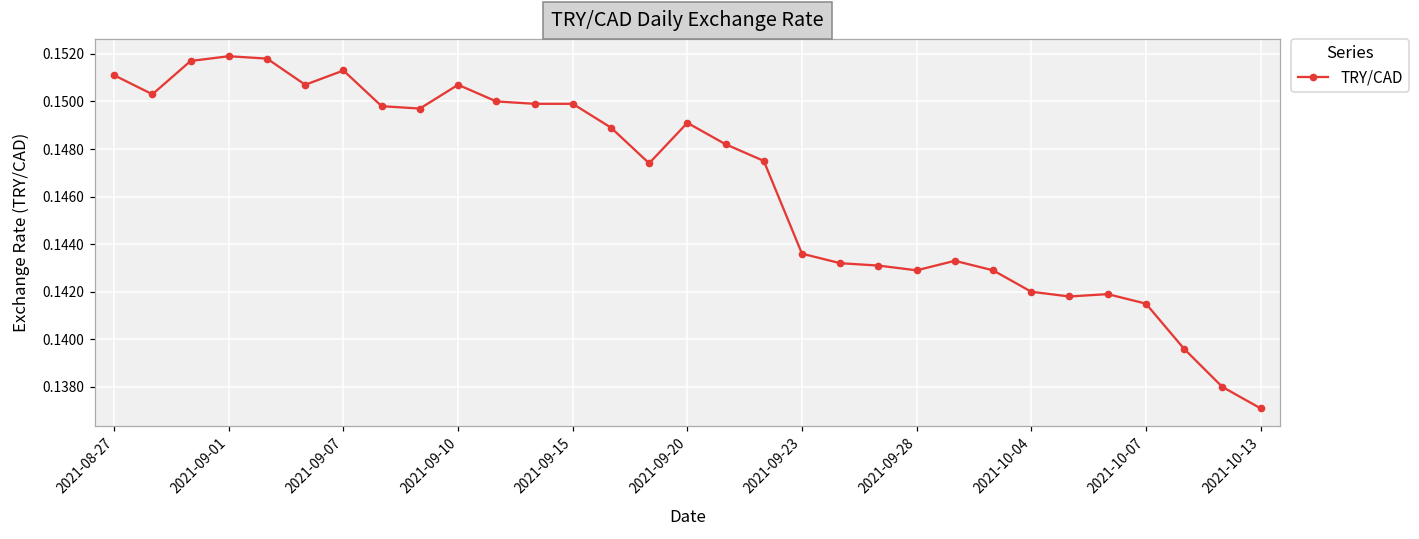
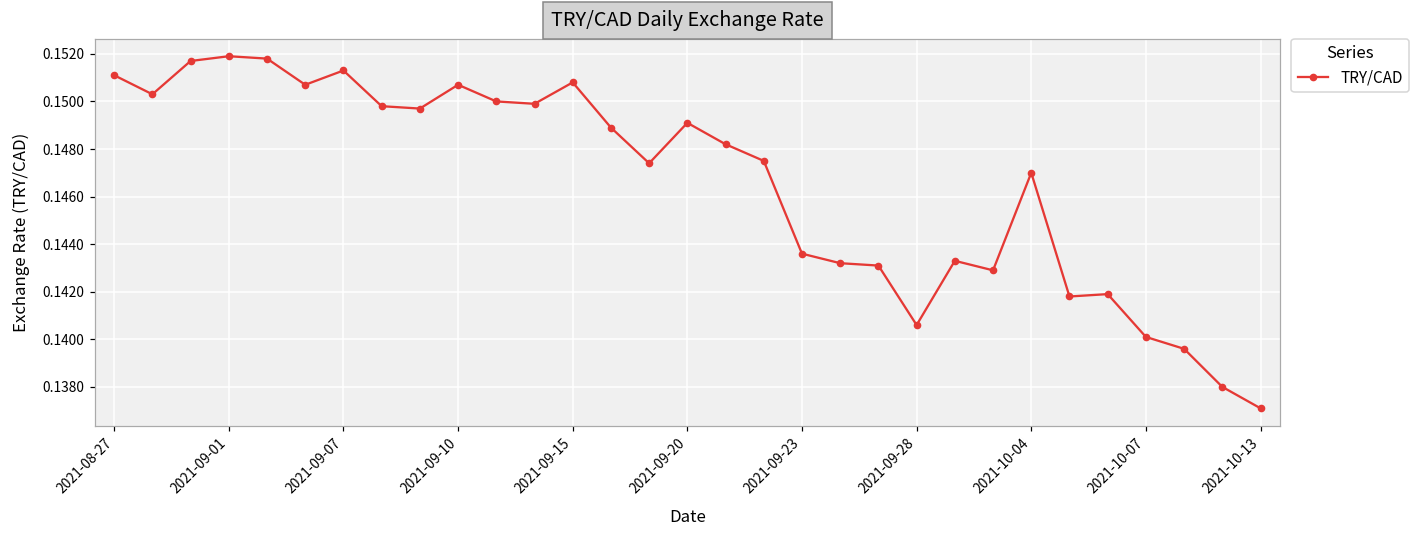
  {
    "2021-08-27": 0.1511,
    "2021-09-01": 0.1519,
    "2021-09-07": 0.1513,
    "2021-09-10": 0.1507,
-   "2021-09-15": 0.1499,
+   "2021-09-15": 0.1508,
    "2021-09-20": 0.1491,
    "2021-09-23": 0.1436,
-   "2021-09-28": 0.1429,
-   "2021-10-04": 0.142,
-   "2021-10-07": 0.1415,
+   "2021-09-28": 0.1406,
+   "2021-10-04": 0.147,
+   "2021-10-07": 0.1401,
    "2021-10-13": 0.1371
  }
